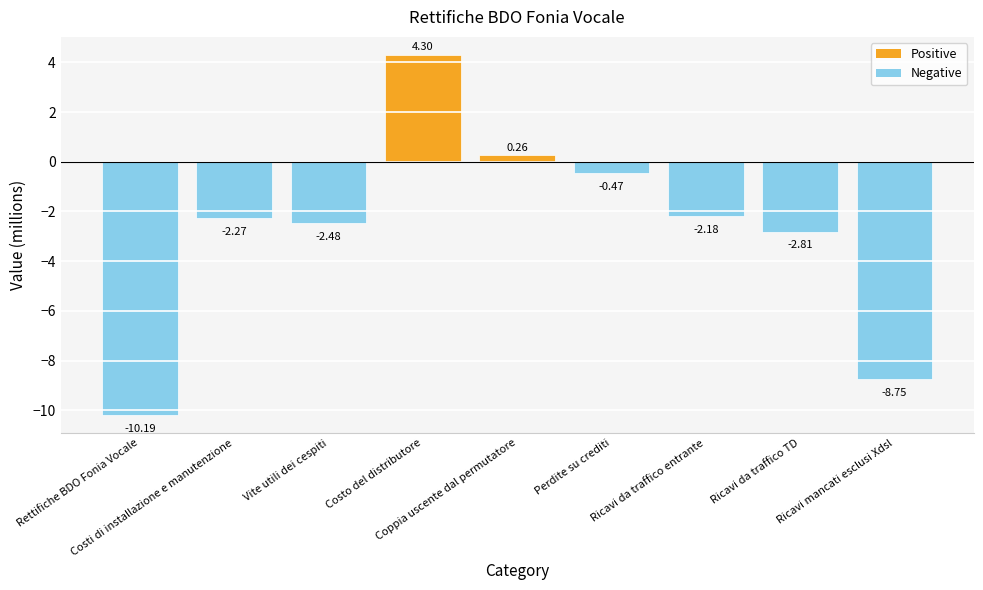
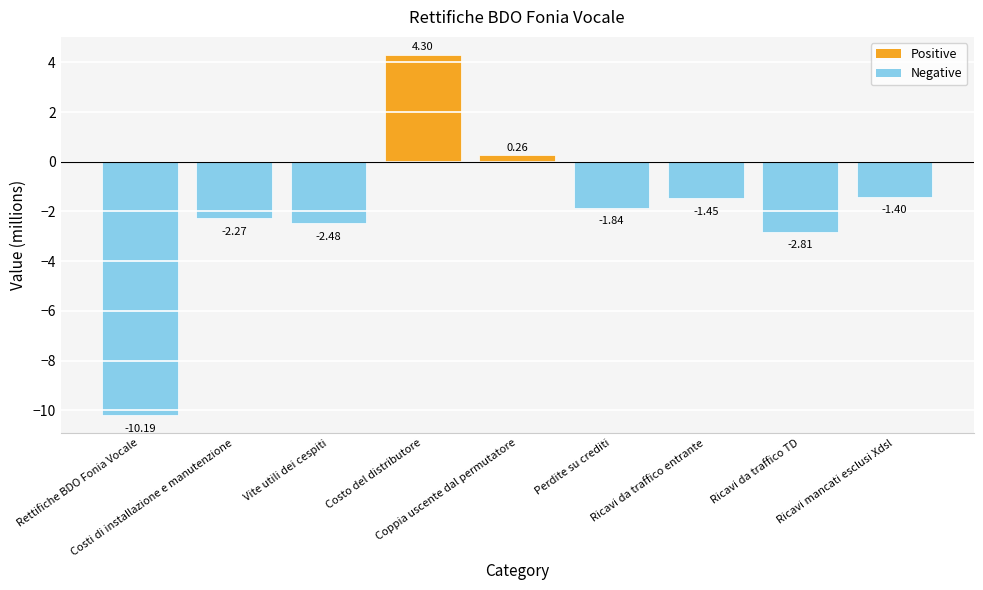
  {
    "Rettifiche BDO Fonia Vocale": -10.19,
    "Costi di installazione e manutenzione": -2.27,
    "Vite utili dei cespiti": -2.48,
    "Costo del distributore": 4.30,
    "Coppia uscente dal permutatore": 0.26,
-   "Perdite su crediti": -0.47,
-   "Ricavi da traffico entrante": -2.18,
+   "Perdite su crediti": -1.84,
+   "Ricavi da traffico entrante": -1.45,
    "Ricavi da traffico TD": -2.81,
-   "Ricavi mancati esclusi Xdsl": -8.75
+   "Ricavi mancati esclusi Xdsl": -1.40
  }
